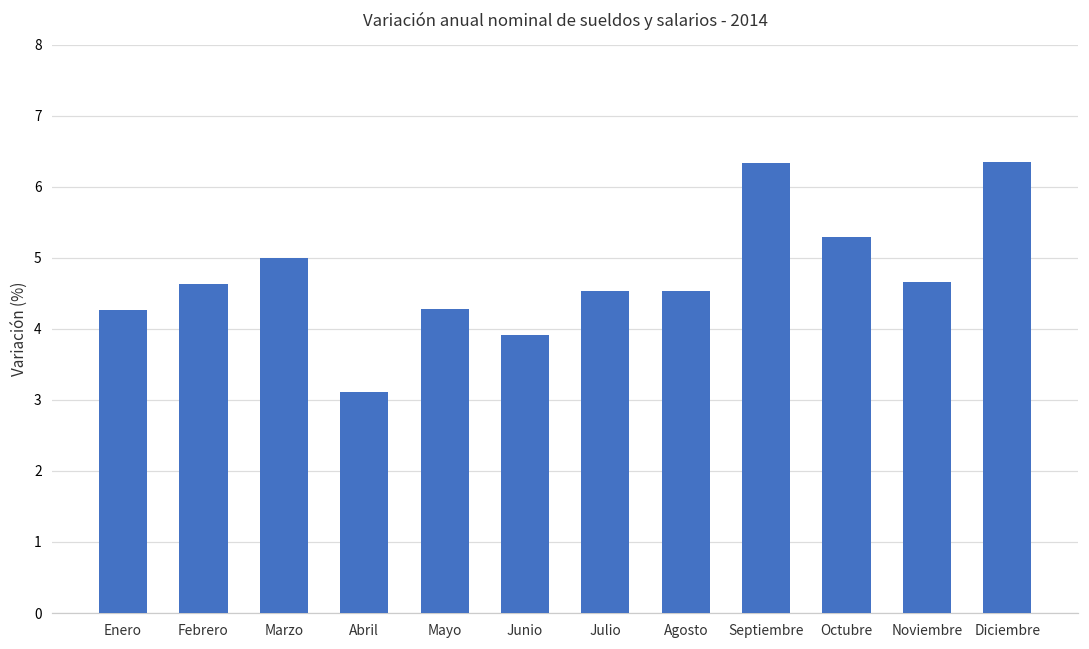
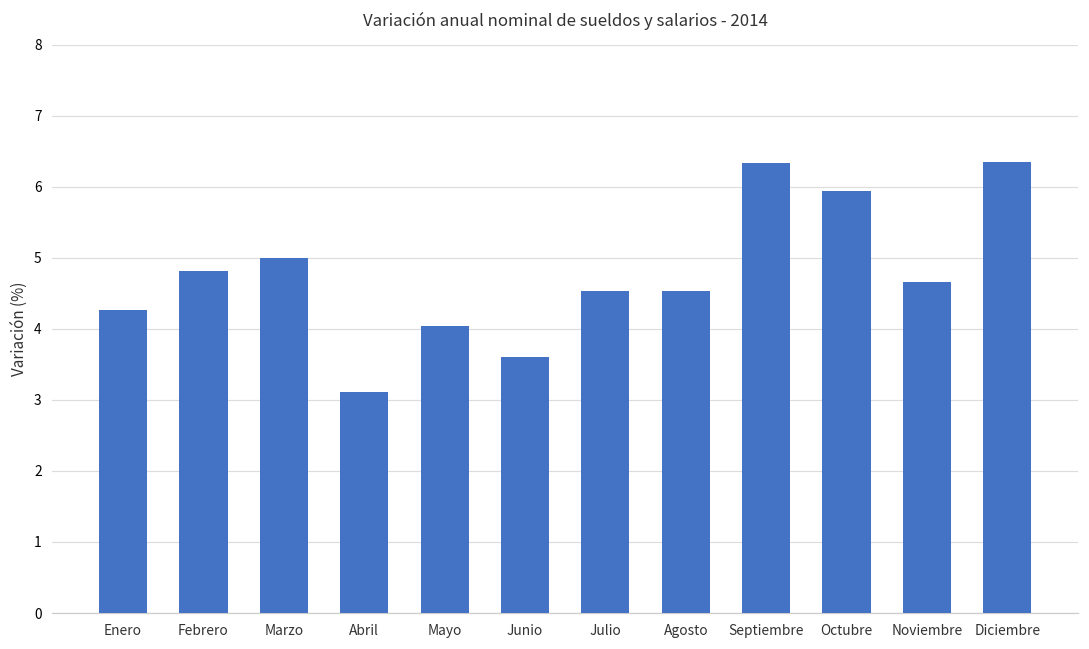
  {
    "Enero": 4.3,
-   "Febrero": 4.6,
+   "Febrero": 4.8,
    "Marzo": 5.0,
    "Abril": 3.1,
-   "Mayo": 4.3,
-   "Junio": 3.9,
+   "Mayo": 4.0,
+   "Junio": 3.6,
    "Julio": 4.5,
    "Agosto": 4.5,
    "Septiembre": 6.3,
-   "Octubre": 5.3,
+   "Octubre": 5.9,
    "Noviembre": 4.7,
    "Diciembre": 6.3
  }
